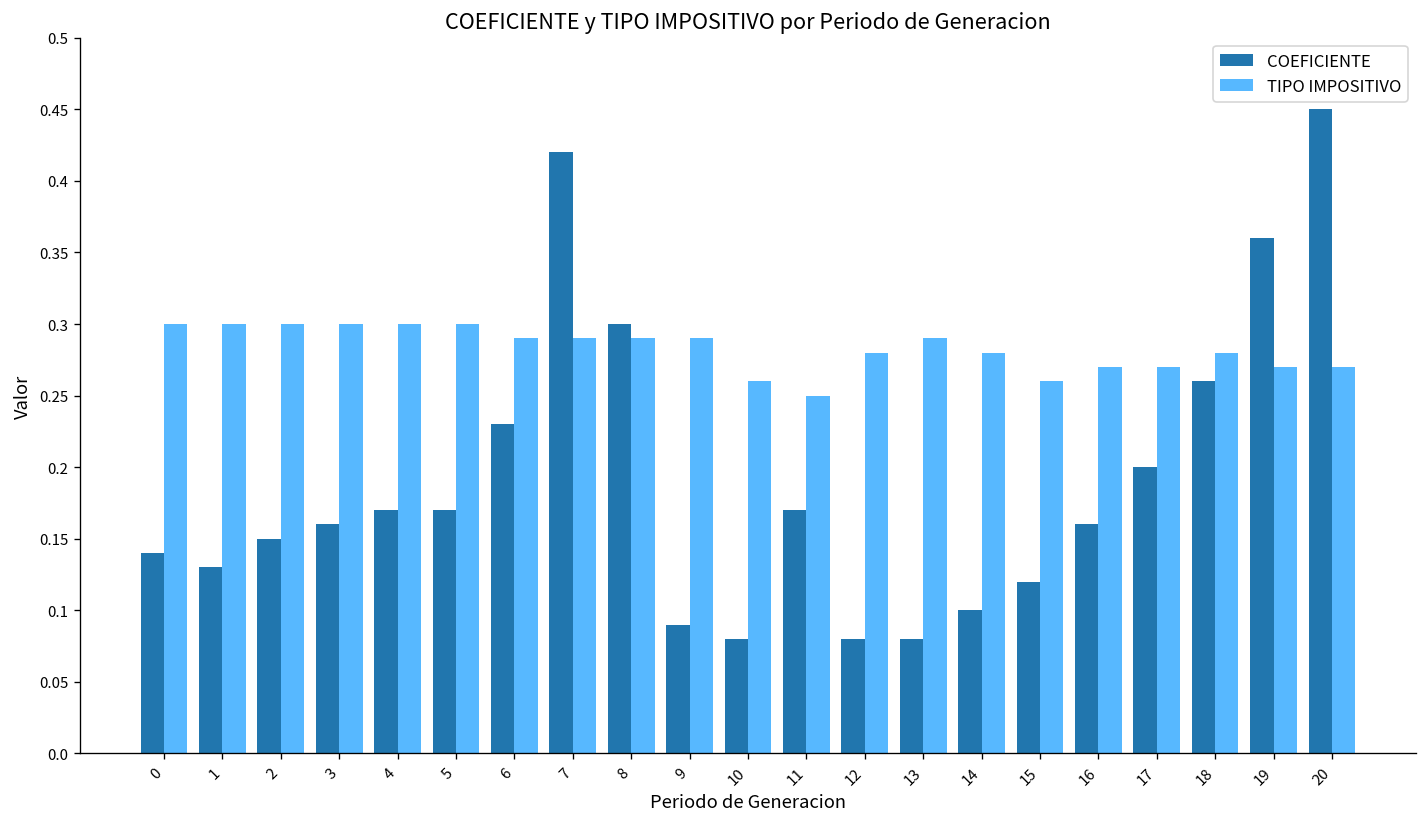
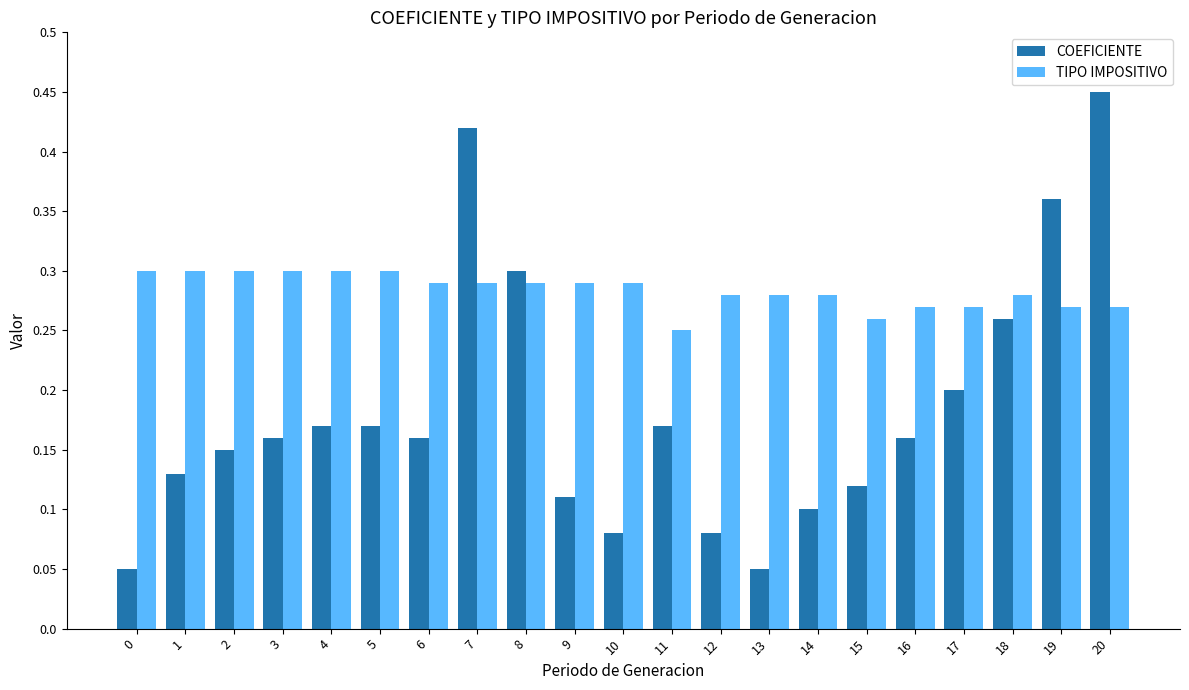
  {
    "COEFICIENTE": {
-     "0": 0.14,
+     "0": 0.05,
      "1": 0.13,
      "2": 0.15,
      "3": 0.16,
      "4": 0.17,
      "5": 0.17,
-     "6": 0.23,
+     "6": 0.16,
      "7": 0.42,
      "8": 0.30,
-     "9": 0.09,
+     "9": 0.11,
      "10": 0.08,
      "11": 0.17,
      "12": 0.08,
-     "13": 0.08,
+     "13": 0.05,
      "14": 0.10,
      "15": 0.12,
      "16": 0.16,
      "17": 0.20,
      "18": 0.26,
      "19": 0.36,
      "20": 0.45
    },
    "TIPO IMPOSITIVO": {
      "0": 0.30,
      "1": 0.30,
      "2": 0.30,
      "3": 0.30,
      "4": 0.30,
      "5": 0.30,
      "6": 0.29,
      "7": 0.29,
      "8": 0.29,
      "9": 0.29,
-     "10": 0.26,
+     "10": 0.29,
      "11": 0.25,
      "12": 0.28,
-     "13": 0.29,
+     "13": 0.28,
      "14": 0.28,
      "15": 0.26,
      "16": 0.27,
      "17": 0.27,
      "18": 0.28,
      "19": 0.27,
      "20": 0.27
    }
  }
